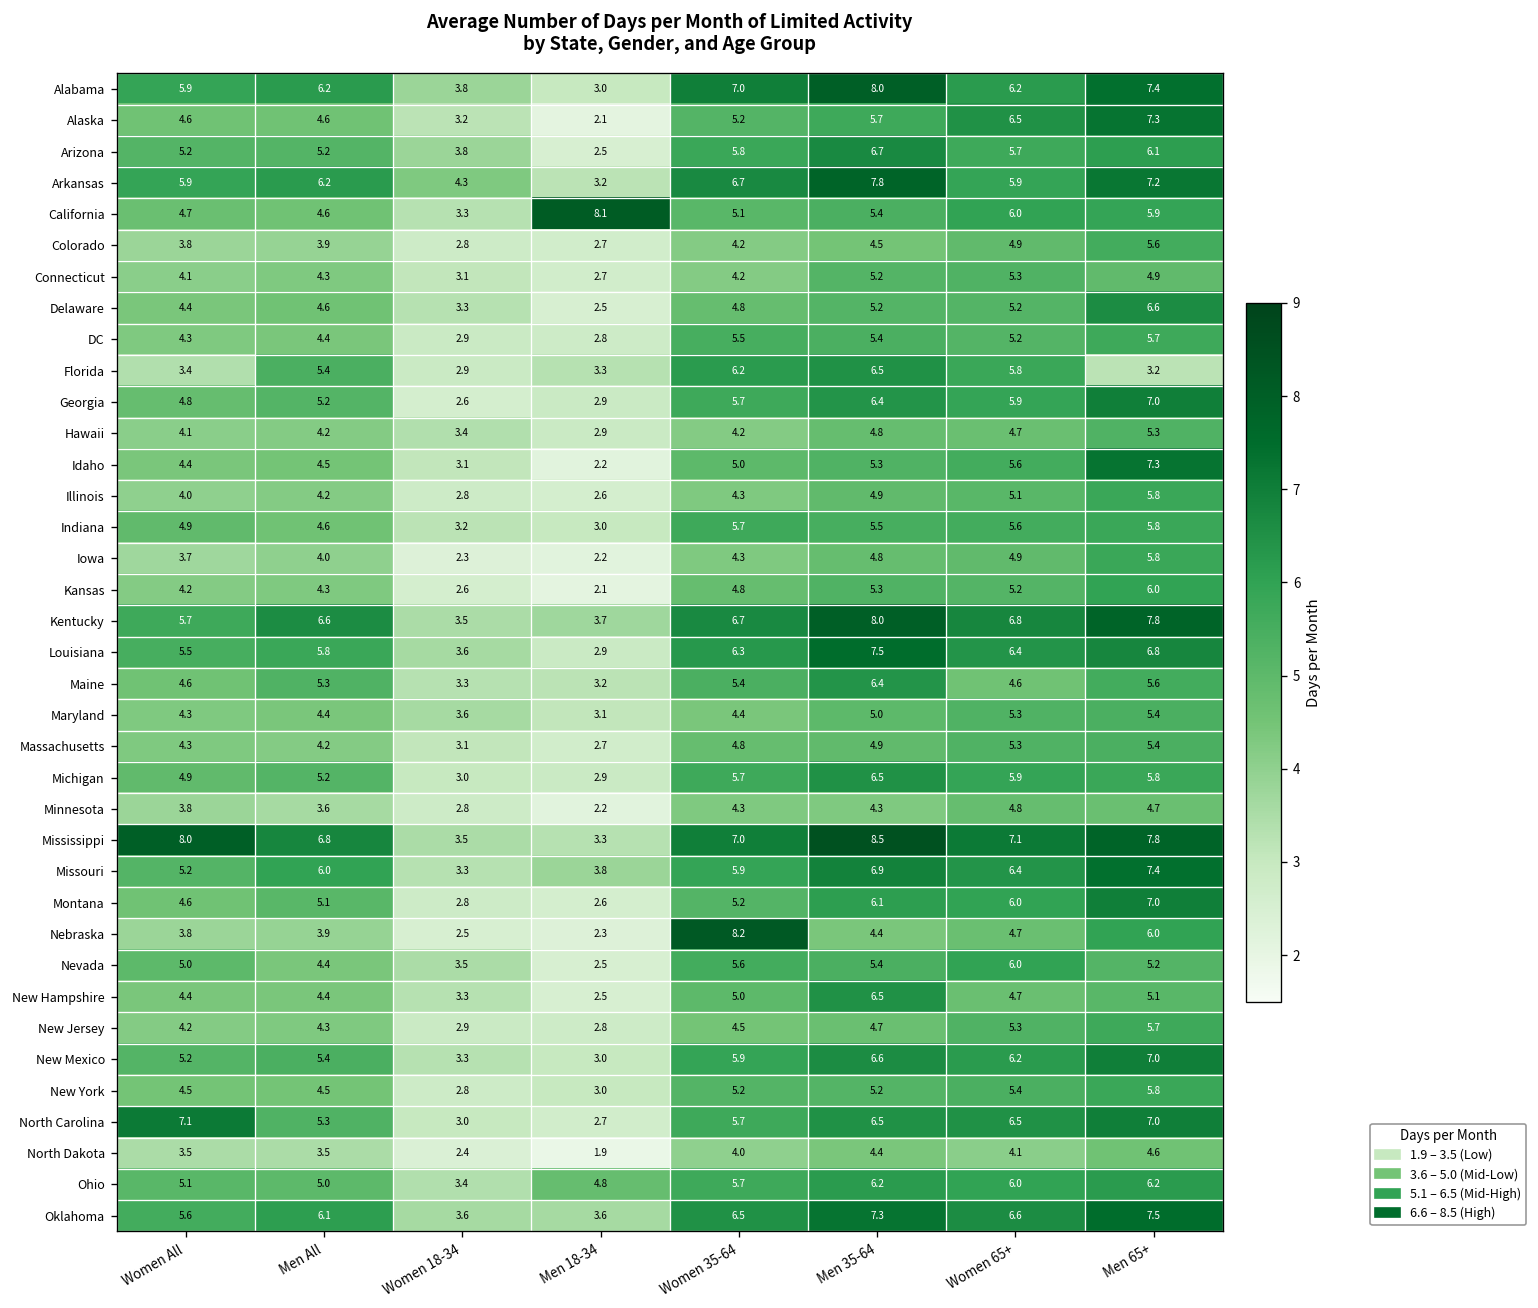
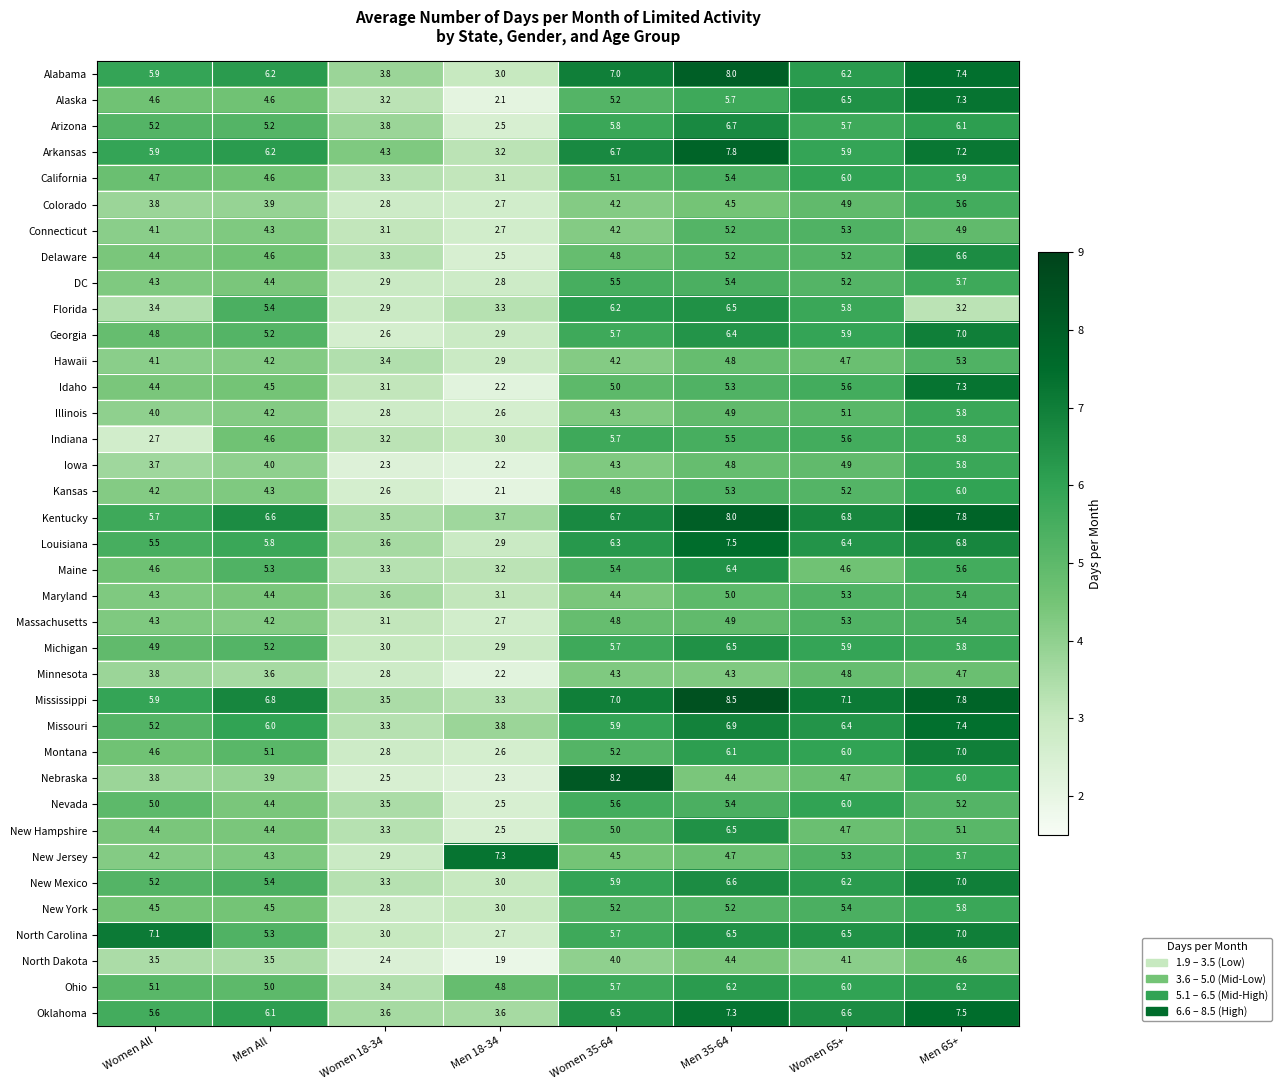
  {
    "California": {
      "Women All": 4.7,
      "Men All": 4.6,
      "Women 18-34": 3.3,
-     "Men 18-34": 8.1,
+     "Men 18-34": 3.1,
      "Women 35-64": 5.1,
      "Men 35-64": 5.4,
      "Women 65+": 6.0,
      "Men 65+": 5.9
    },
    "Indiana": {
-     "Women All": 4.9,
+     "Women All": 2.7,
      "Men All": 4.6,
      "Women 18-34": 3.2,
      "Men 18-34": 3.0,
      "Women 35-64": 5.7,
      "Men 35-64": 5.5,
      "Women 65+": 5.6,
      "Men 65+": 5.8
    },
    "Mississippi": {
-     "Women All": 8.0,
+     "Women All": 5.9,
      "Men All": 6.8,
      "Women 18-34": 3.5,
      "Men 18-34": 3.3,
      "Women 35-64": 7.0,
      "Men 35-64": 8.5,
      "Women 65+": 7.1,
      "Men 65+": 7.8
    },
    "New Jersey": {
      "Women All": 4.2,
      "Men All": 4.3,
      "Women 18-34": 2.9,
-     "Men 18-34": 2.8,
+     "Men 18-34": 7.3,
      "Women 35-64": 4.5,
      "Men 35-64": 4.7,
      "Women 65+": 5.3,
      "Men 65+": 5.7
    }
  }
